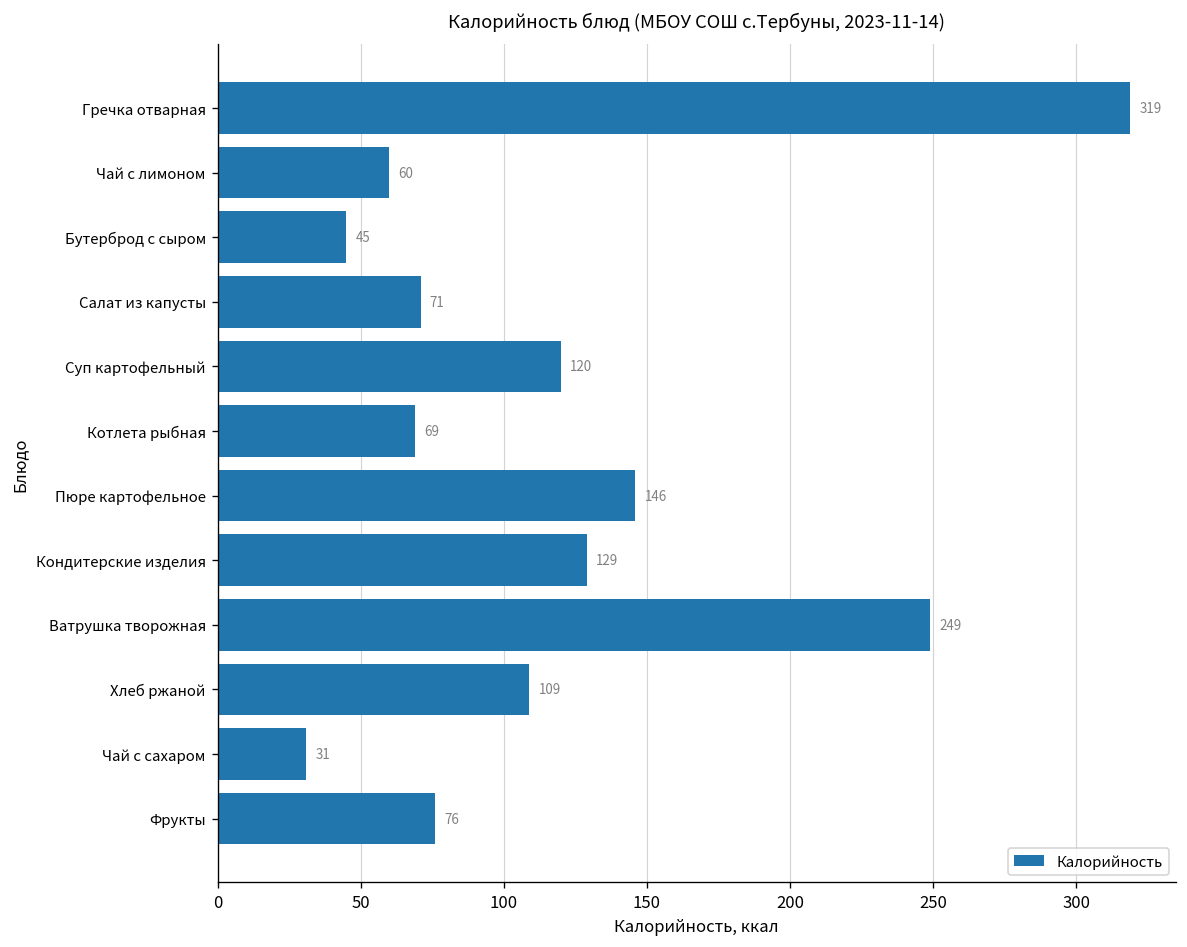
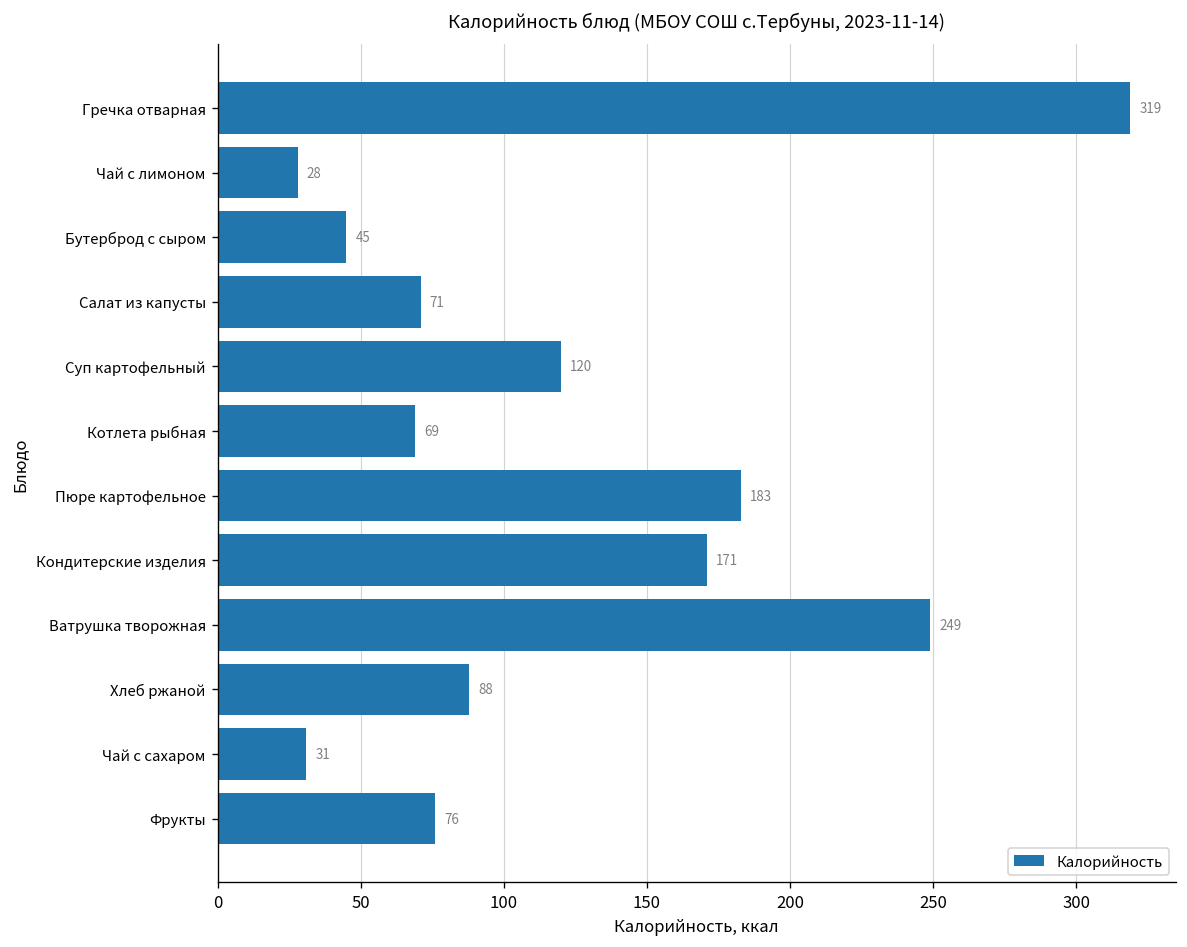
  {
    "Гречка отварная": 319,
-   "Чай с лимоном": 60,
+   "Чай с лимоном": 28,
    "Бутерброд с сыром": 45,
    "Салат из капусты": 71,
    "Суп картофельный": 120,
    "Котлета рыбная": 69,
-   "Пюре картофельное": 146,
-   "Кондитерские изделия": 129,
+   "Пюре картофельное": 183,
+   "Кондитерские изделия": 171,
    "Ватрушка творожная": 249,
-   "Хлеб ржаной": 109,
+   "Хлеб ржаной": 88,
    "Чай с сахаром": 31,
    "Фрукты": 76
  }
